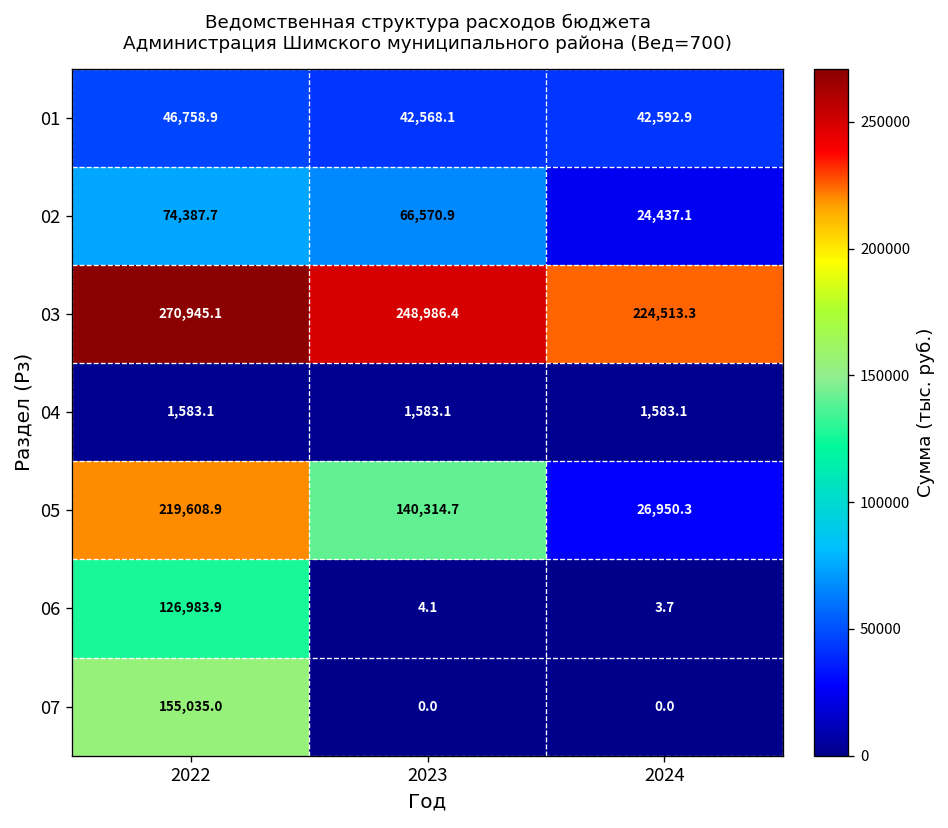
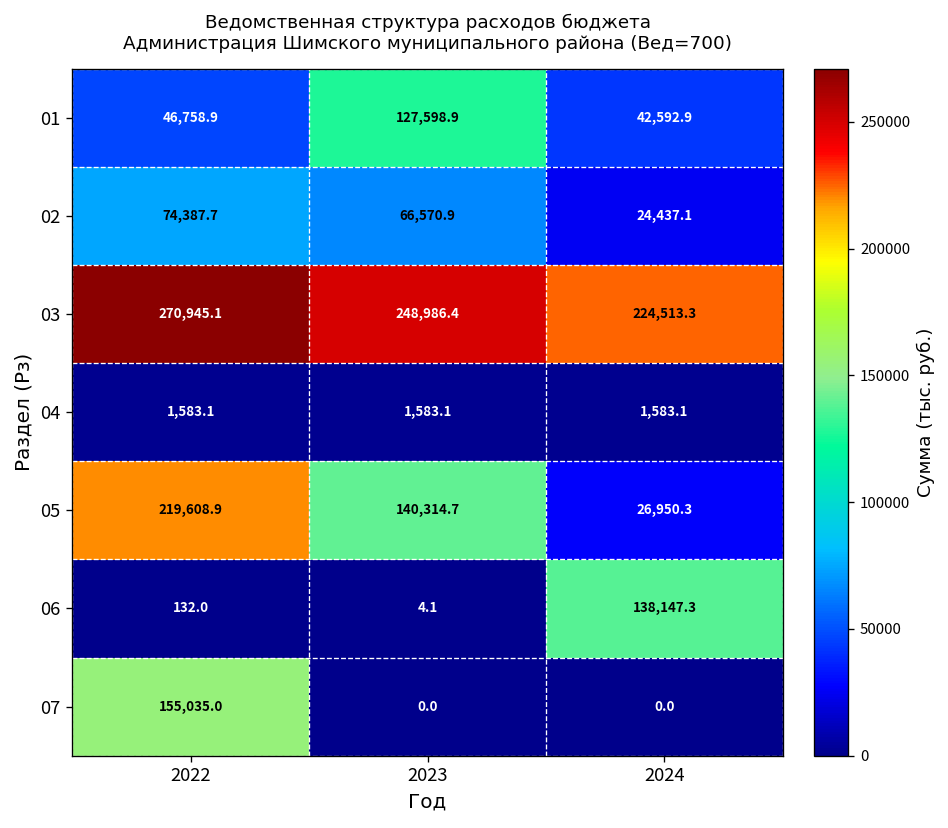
  {
    "01": {
      "2022": "46,758.9",
-     "2023": "42,568.1",
+     "2023": "127,598.9",
      "2024": "42,592.9"
    },
    "02": {
      "2022": "74,387.7",
      "2023": "66,570.9",
      "2024": "24,437.1"
    },
    "03": {
      "2022": "270,945.1",
      "2023": "248,986.4",
      "2024": "224,513.3"
    },
    "04": {
      "2022": "1,583.1",
      "2023": "1,583.1",
      "2024": "1,583.1"
    },
    "05": {
      "2022": "219,608.9",
      "2023": "140,314.7",
      "2024": "26,950.3"
    },
    "06": {
-     "2022": "126,983.9",
+     "2022": "132.0",
      "2023": "4.1",
-     "2024": "3.7"
+     "2024": "138,147.3"
    },
    "07": {
      "2022": "155,035.0",
      "2023": "0.0",
      "2024": "0.0"
    }
  }
